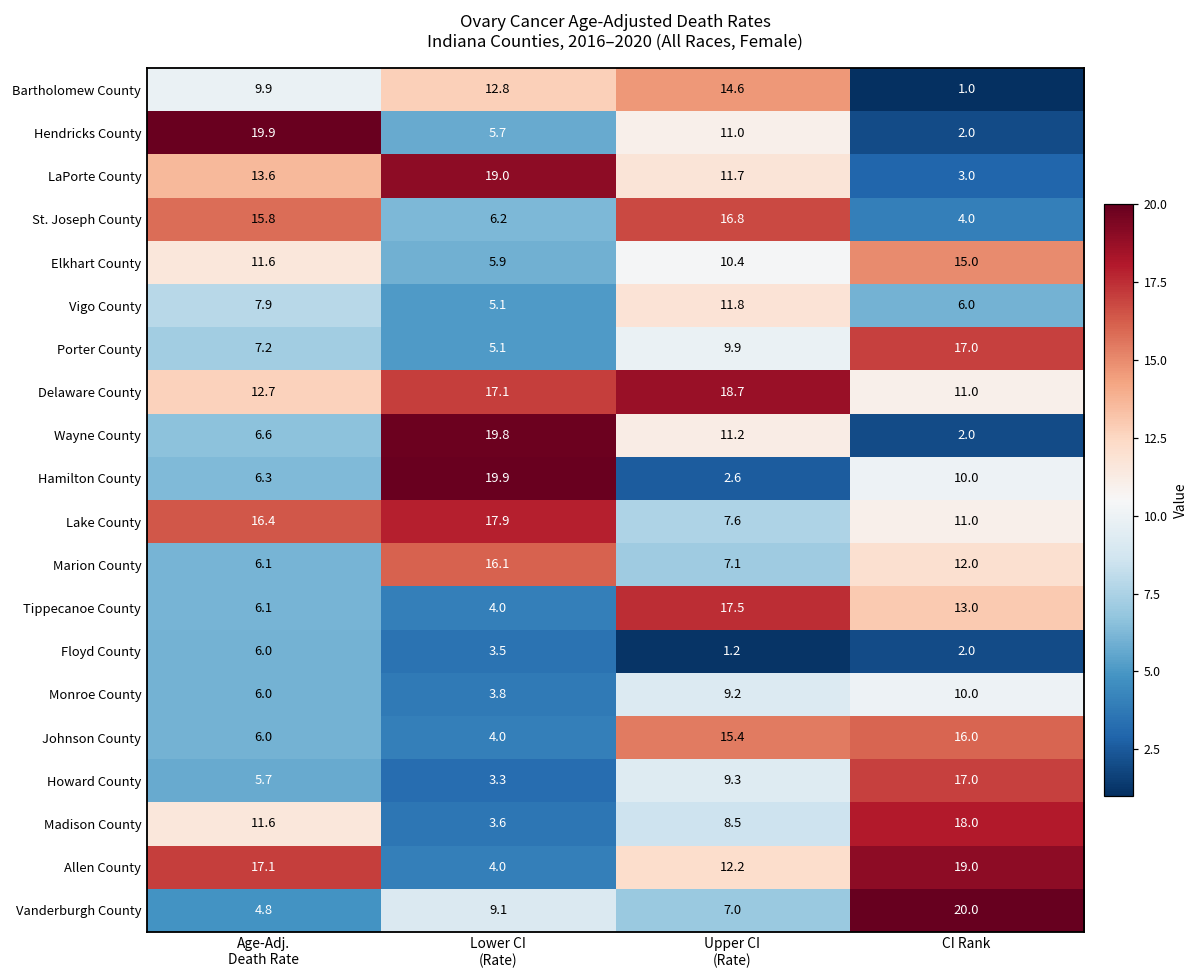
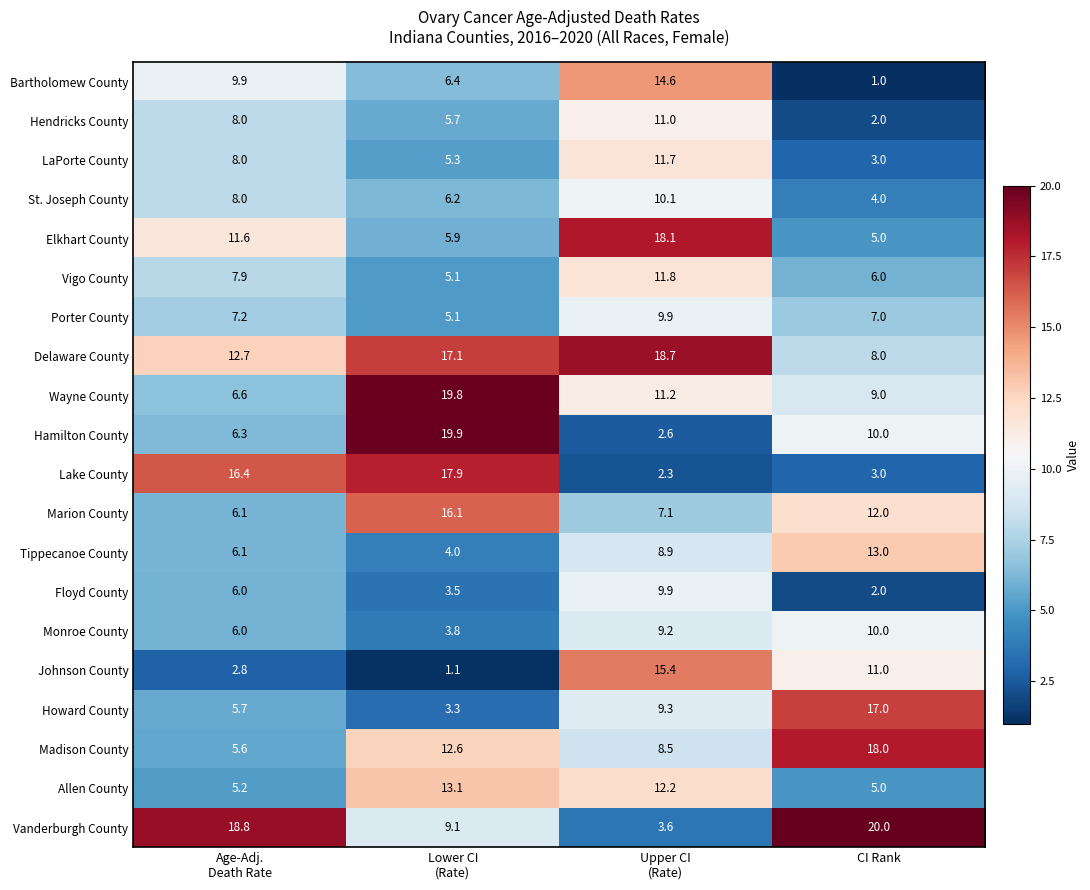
  {
    "Bartholomew County": {
      "Age-Adj. Death Rate": 9.9,
-     "Lower CI (Rate)": 12.8,
+     "Lower CI (Rate)": 6.4,
      "Upper CI (Rate)": 14.6,
      "CI Rank": 1.0
    },
    "Hendricks County": {
-     "Age-Adj. Death Rate": 19.9,
+     "Age-Adj. Death Rate": 8.0,
      "Lower CI (Rate)": 5.7,
      "Upper CI (Rate)": 11.0,
      "CI Rank": 2.0
    },
    "LaPorte County": {
-     "Age-Adj. Death Rate": 13.6,
-     "Lower CI (Rate)": 19.0,
+     "Age-Adj. Death Rate": 8.0,
+     "Lower CI (Rate)": 5.3,
      "Upper CI (Rate)": 11.7,
      "CI Rank": 3.0
    },
    "St. Joseph County": {
-     "Age-Adj. Death Rate": 15.8,
+     "Age-Adj. Death Rate": 8.0,
      "Lower CI (Rate)": 6.2,
-     "Upper CI (Rate)": 16.8,
+     "Upper CI (Rate)": 10.1,
      "CI Rank": 4.0
    },
    "Elkhart County": {
      "Age-Adj. Death Rate": 11.6,
      "Lower CI (Rate)": 5.9,
-     "Upper CI (Rate)": 10.4,
-     "CI Rank": 15.0
+     "Upper CI (Rate)": 18.1,
+     "CI Rank": 5.0
    },
    "Vigo County": {
      "Age-Adj. Death Rate": 7.9,
      "Lower CI (Rate)": 5.1,
      "Upper CI (Rate)": 11.8,
      "CI Rank": 6.0
    },
    "Porter County": {
      "Age-Adj. Death Rate": 7.2,
      "Lower CI (Rate)": 5.1,
      "Upper CI (Rate)": 9.9,
-     "CI Rank": 17.0
+     "CI Rank": 7.0
    },
    "Delaware County": {
      "Age-Adj. Death Rate": 12.7,
      "Lower CI (Rate)": 17.1,
      "Upper CI (Rate)": 18.7,
-     "CI Rank": 11.0
+     "CI Rank": 8.0
    },
    "Wayne County": {
      "Age-Adj. Death Rate": 6.6,
      "Lower CI (Rate)": 19.8,
      "Upper CI (Rate)": 11.2,
-     "CI Rank": 2.0
+     "CI Rank": 9.0
    },
    "Hamilton County": {
      "Age-Adj. Death Rate": 6.3,
      "Lower CI (Rate)": 19.9,
      "Upper CI (Rate)": 2.6,
      "CI Rank": 10.0
    },
    "Lake County": {
      "Age-Adj. Death Rate": 16.4,
      "Lower CI (Rate)": 17.9,
-     "Upper CI (Rate)": 7.6,
-     "CI Rank": 11.0
+     "Upper CI (Rate)": 2.3,
+     "CI Rank": 3.0
    },
    "Marion County": {
      "Age-Adj. Death Rate": 6.1,
      "Lower CI (Rate)": 16.1,
      "Upper CI (Rate)": 7.1,
      "CI Rank": 12.0
    },
    "Tippecanoe County": {
      "Age-Adj. Death Rate": 6.1,
      "Lower CI (Rate)": 4.0,
-     "Upper CI (Rate)": 17.5,
+     "Upper CI (Rate)": 8.9,
      "CI Rank": 13.0
    },
    "Floyd County": {
      "Age-Adj. Death Rate": 6.0,
      "Lower CI (Rate)": 3.5,
-     "Upper CI (Rate)": 1.2,
+     "Upper CI (Rate)": 9.9,
      "CI Rank": 2.0
    },
    "Monroe County": {
      "Age-Adj. Death Rate": 6.0,
      "Lower CI (Rate)": 3.8,
      "Upper CI (Rate)": 9.2,
      "CI Rank": 10.0
    },
    "Johnson County": {
-     "Age-Adj. Death Rate": 6.0,
-     "Lower CI (Rate)": 4.0,
+     "Age-Adj. Death Rate": 2.8,
+     "Lower CI (Rate)": 1.1,
      "Upper CI (Rate)": 15.4,
-     "CI Rank": 16.0
+     "CI Rank": 11.0
    },
    "Howard County": {
      "Age-Adj. Death Rate": 5.7,
      "Lower CI (Rate)": 3.3,
      "Upper CI (Rate)": 9.3,
      "CI Rank": 17.0
    },
    "Madison County": {
-     "Age-Adj. Death Rate": 11.6,
-     "Lower CI (Rate)": 3.6,
+     "Age-Adj. Death Rate": 5.6,
+     "Lower CI (Rate)": 12.6,
      "Upper CI (Rate)": 8.5,
      "CI Rank": 18.0
    },
    "Allen County": {
-     "Age-Adj. Death Rate": 17.1,
-     "Lower CI (Rate)": 4.0,
+     "Age-Adj. Death Rate": 5.2,
+     "Lower CI (Rate)": 13.1,
      "Upper CI (Rate)": 12.2,
-     "CI Rank": 19.0
+     "CI Rank": 5.0
    },
    "Vanderburgh County": {
-     "Age-Adj. Death Rate": 4.8,
+     "Age-Adj. Death Rate": 18.8,
      "Lower CI (Rate)": 9.1,
-     "Upper CI (Rate)": 7.0,
+     "Upper CI (Rate)": 3.6,
      "CI Rank": 20.0
    }
  }
